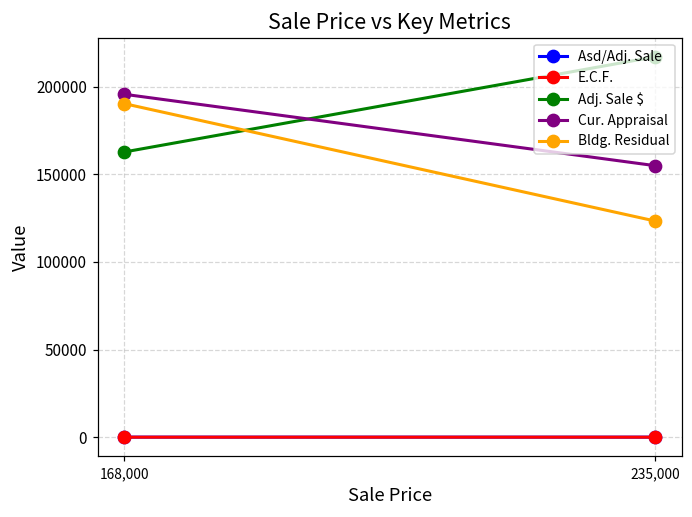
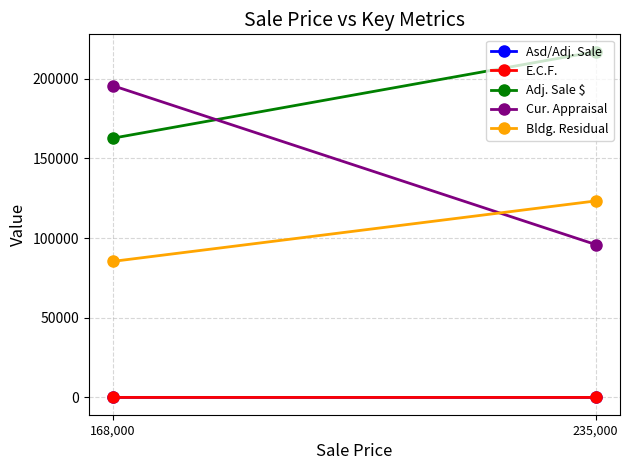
  {
    "E.C.F.": {
      "168,000": 0,
      "235,000": 0
    },
    "Adj. Sale $": {
      "168,000": 163000
    },
    "Cur. Appraisal": {
      "168,000": 196000,
-     "235,000": 155000
+     "235,000": 96000
    },
    "Bldg. Residual": {
-     "168,000": 190000,
+     "168,000": 85000,
      "235,000": 123000
    }
  }
